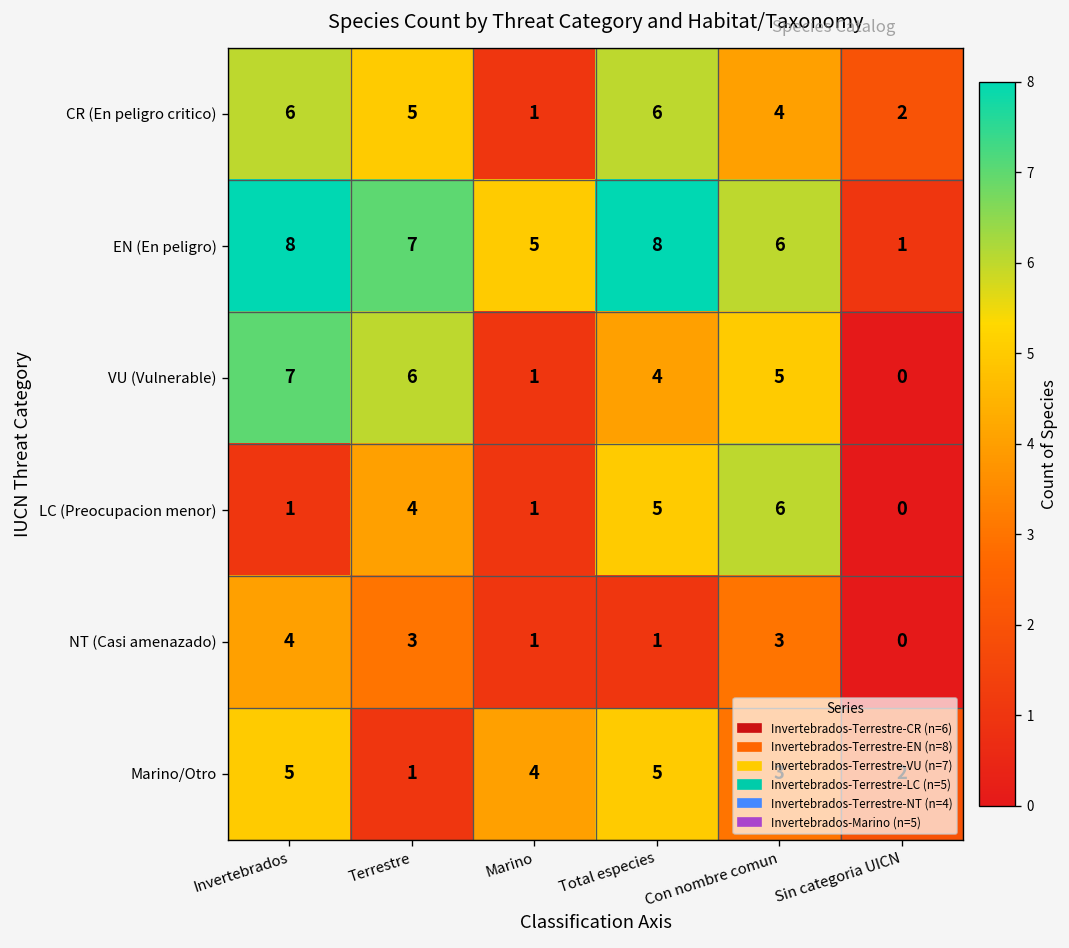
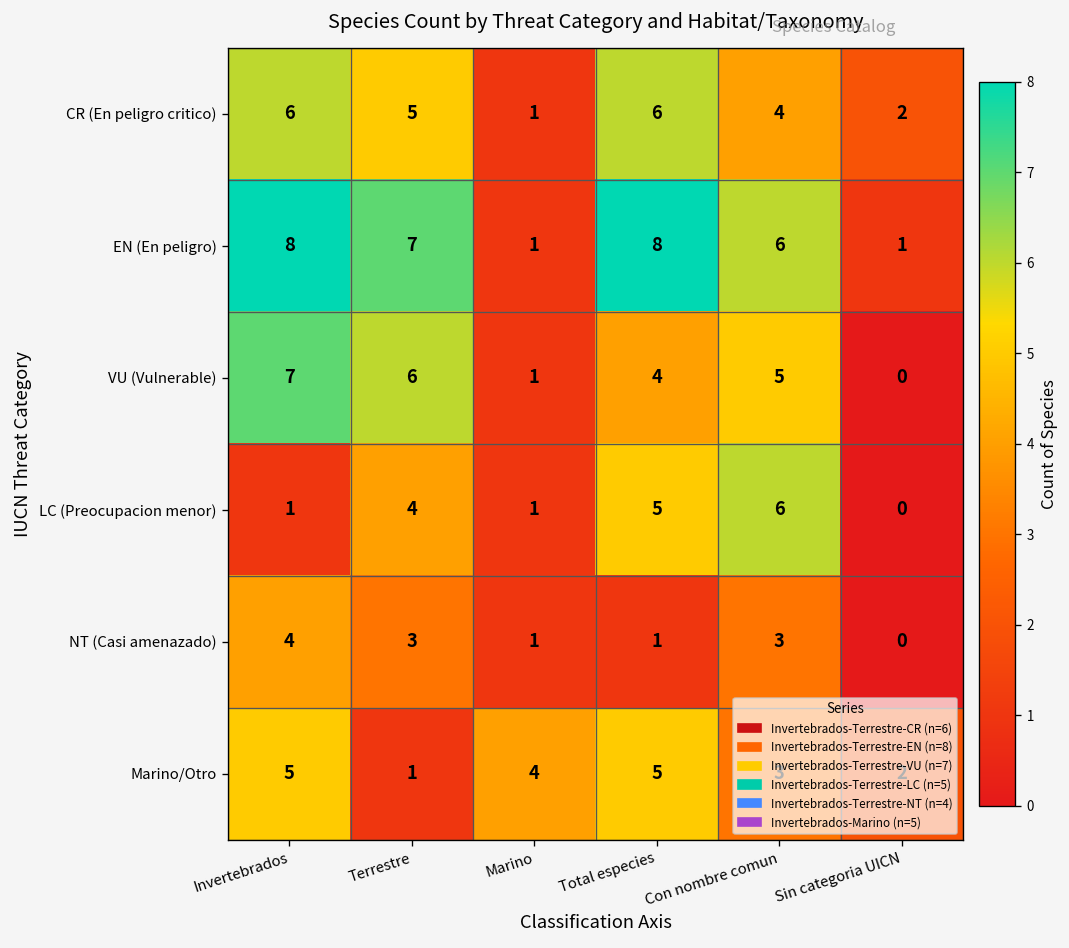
  {
    "CR (En peligro critico)": {
      "Invertebrados": 6,
      "Terrestre": 5,
      "Marino": 1,
      "Total especies": 6,
      "Con nombre comun": 4,
      "Sin categoria UICN": 2
    },
    "EN (En peligro)": {
      "Invertebrados": 8,
      "Terrestre": 7,
-     "Marino": 5,
+     "Marino": 1,
      "Total especies": 8,
      "Con nombre comun": 6,
      "Sin categoria UICN": 1
    },
    "VU (Vulnerable)": {
      "Invertebrados": 7,
      "Terrestre": 6,
      "Marino": 1,
      "Total especies": 4,
      "Con nombre comun": 5,
      "Sin categoria UICN": 0
    },
    "LC (Preocupacion menor)": {
      "Invertebrados": 1,
      "Terrestre": 4,
      "Marino": 1,
      "Total especies": 5,
      "Con nombre comun": 6,
      "Sin categoria UICN": 0
    },
    "NT (Casi amenazado)": {
      "Invertebrados": 4,
      "Terrestre": 3,
      "Marino": 1,
      "Total especies": 1,
      "Con nombre comun": 3,
      "Sin categoria UICN": 0
    },
    "Marino/Otro": {
      "Invertebrados": 5,
      "Terrestre": 1,
      "Marino": 4,
      "Total especies": 5
    }
  }
